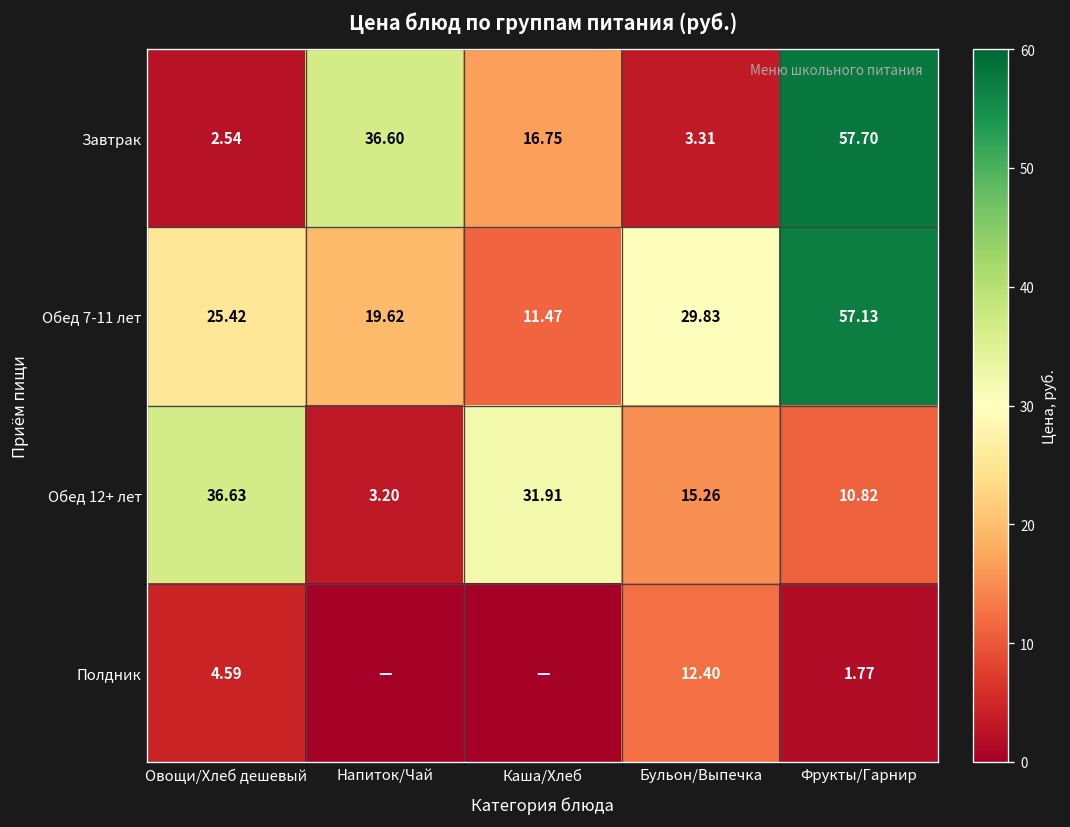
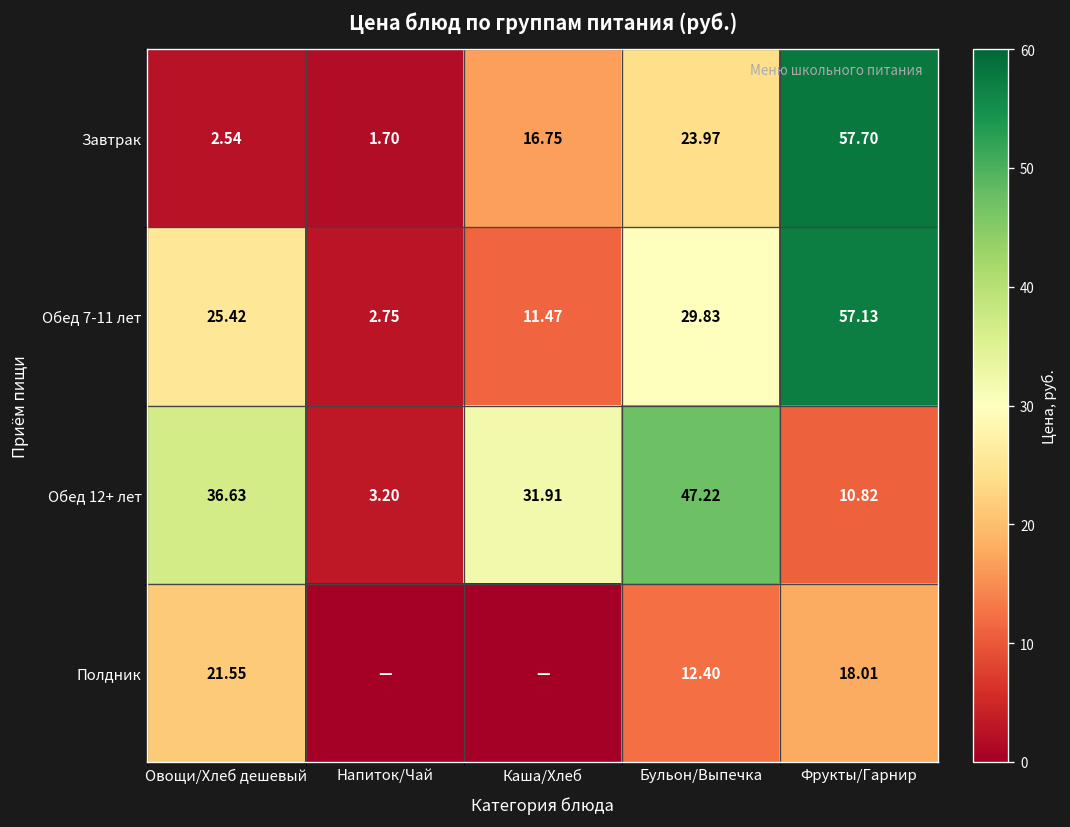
  {
    "Завтрак": {
      "Овощи/Хлеб дешевый": 2.54,
-     "Напиток/Чай": 36.60,
+     "Напиток/Чай": 1.70,
      "Каша/Хлеб": 16.75,
-     "Бульон/Выпечка": 3.31
+     "Бульон/Выпечка": 23.97
    },
    "Обед 7-11 лет": {
      "Овощи/Хлеб дешевый": 25.42,
-     "Напиток/Чай": 19.62,
+     "Напиток/Чай": 2.75,
      "Каша/Хлеб": 11.47,
      "Бульон/Выпечка": 29.83,
      "Фрукты/Гарнир": 57.13
    },
    "Обед 12+ лет": {
      "Овощи/Хлеб дешевый": 36.63,
      "Напиток/Чай": 3.20,
      "Каша/Хлеб": 31.91,
-     "Бульон/Выпечка": 15.26,
+     "Бульон/Выпечка": 47.22,
      "Фрукты/Гарнир": 10.82
    },
    "Полдник": {
-     "Овощи/Хлеб дешевый": 4.59,
+     "Овощи/Хлеб дешевый": 21.55,
      "Бульон/Выпечка": 12.40,
-     "Фрукты/Гарнир": 1.77
+     "Фрукты/Гарнир": 18.01
    }
  }
